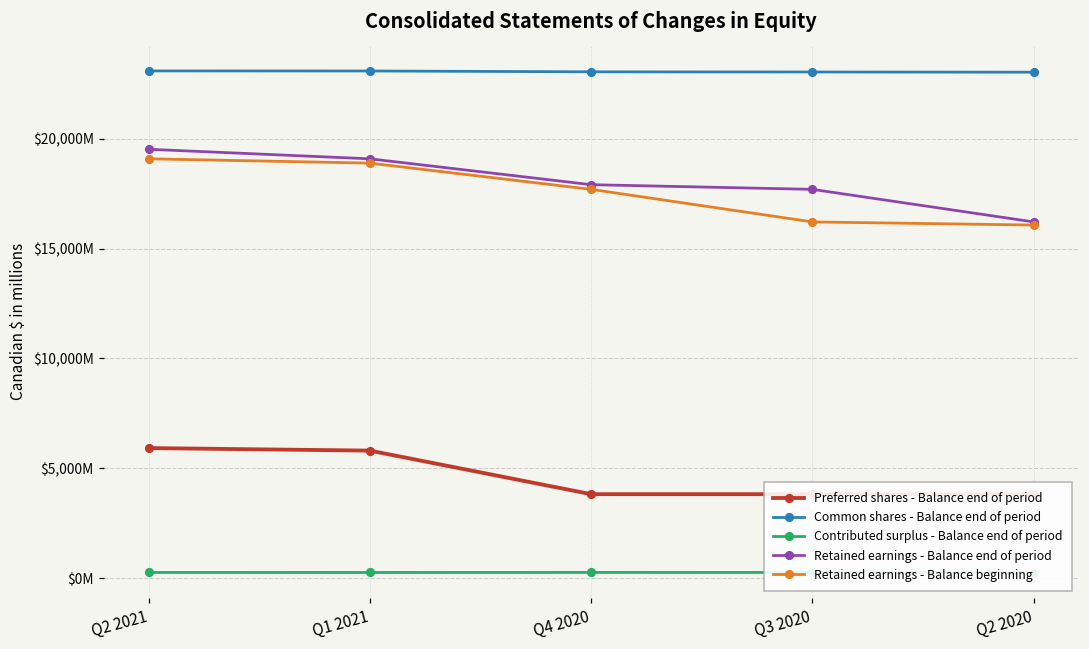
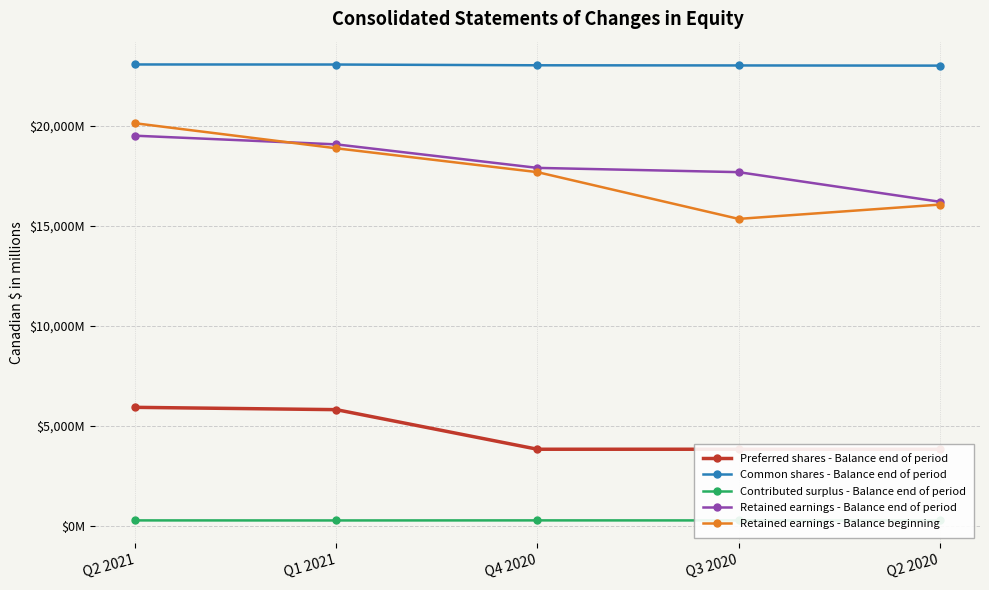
  {
    "Preferred shares - Balance end of period": {
      "Q2 2021": "$5,900,000,000",
      "Q1 2021": "$5,800,000,000",
      "Q4 2020": "$3,800,000,000"
    },
    "Common shares - Balance end of period": {
      "Q2 2021": "$23,100,000,000",
      "Q1 2021": "$23,100,000,000",
      "Q4 2020": "$23,000,000,000",
      "Q3 2020": "$23,000,000,000",
      "Q2 2020": "$23,000,000,000"
    },
    "Contributed surplus - Balance end of period": {
      "Q2 2021": "$300,000,000",
      "Q1 2021": "$300,000,000",
      "Q4 2020": "$300,000,000"
    },
    "Retained earnings - Balance end of period": {
      "Q2 2021": "$19,500,000,000",
      "Q1 2021": "$19,100,000,000",
      "Q4 2020": "$17,900,000,000",
      "Q3 2020": "$17,700,000,000",
      "Q2 2020": "$16,200,000,000"
    },
    "Retained earnings - Balance beginning": {
-     "Q2 2021": "$19,100,000,000",
+     "Q2 2021": "$20,100,000,000",
      "Q1 2021": "$18,900,000,000",
      "Q4 2020": "$17,700,000,000",
-     "Q3 2020": "$16,200,000,000",
+     "Q3 2020": "$15,400,000,000",
      "Q2 2020": "$16,100,000,000"
    }
  }
